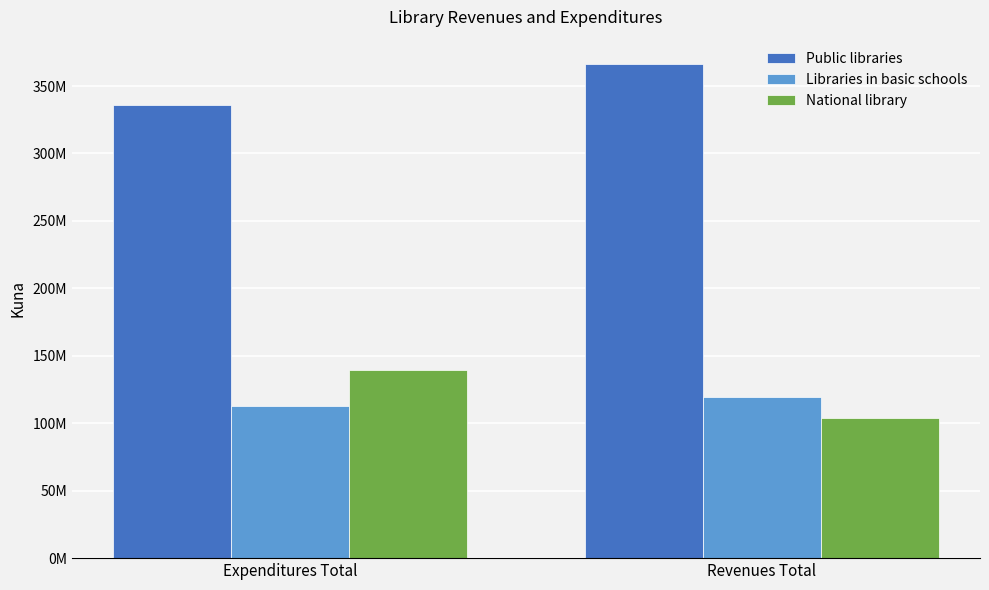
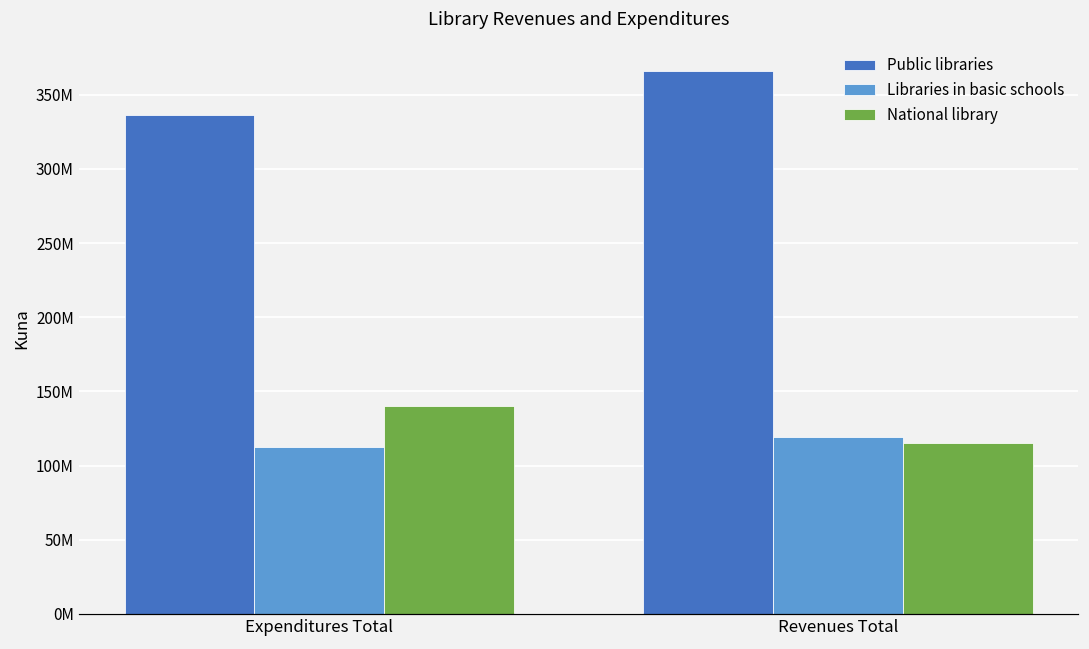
  {
    "National library": {
      "Expenditures Total": 140000000,
-     "Revenues Total": 104000000
+     "Revenues Total": 115000000
    }
  }
